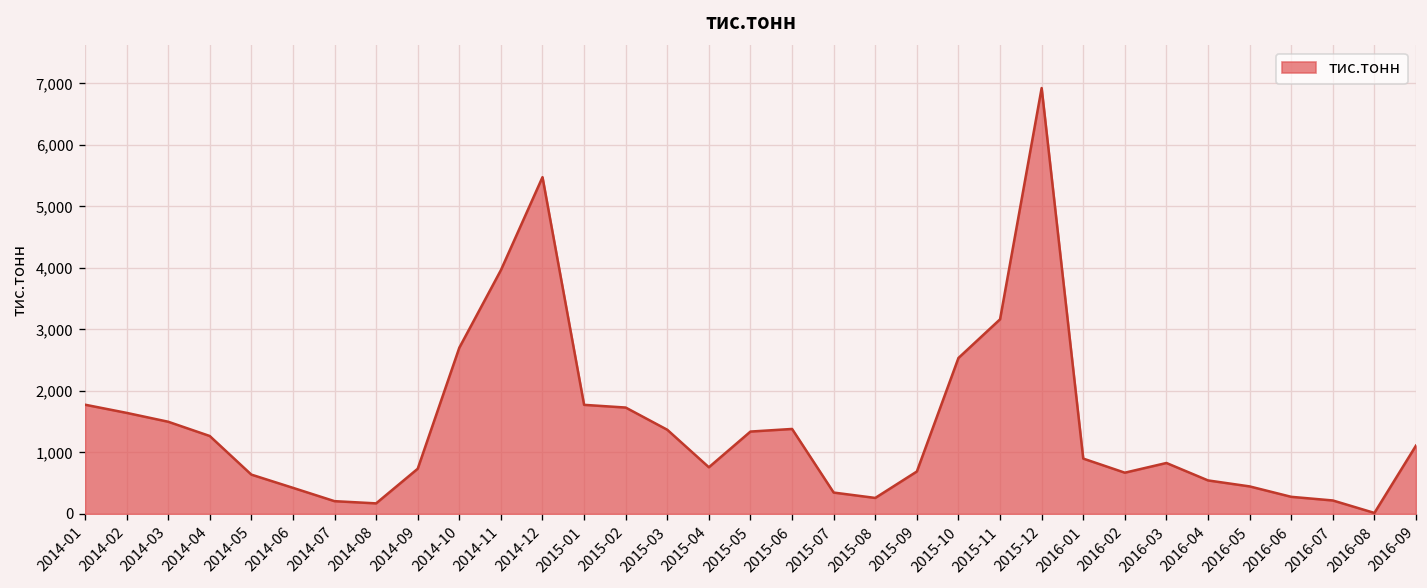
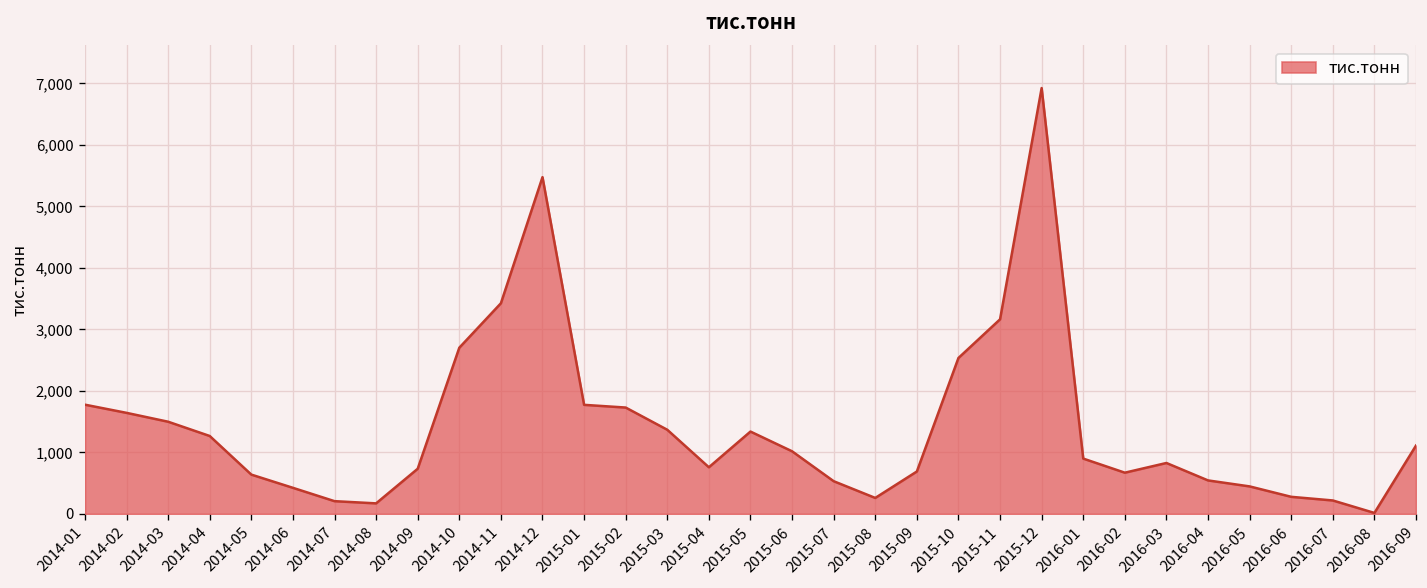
  {
    "2014-01": "1,800",
    "2014-02": "1,600",
    "2014-03": "1,500",
    "2014-04": "1,300",
    "2014-05": "600",
    "2014-06": "400",
    "2014-07": "200",
    "2014-08": "200",
    "2014-09": "700",
    "2014-10": "2,700",
-   "2014-11": "4,000",
+   "2014-11": "3,400",
    "2014-12": "5,500",
    "2015-01": "1,800",
    "2015-02": "1,700",
    "2015-03": "1,400",
    "2015-04": "800",
    "2015-05": "1,300",
-   "2015-06": "1,400",
-   "2015-07": "300",
+   "2015-06": "1,000",
+   "2015-07": "500",
    "2015-08": "300",
    "2015-09": "700",
    "2015-10": "2,500",
    "2015-11": "3,200",
    "2015-12": "6,900",
    "2016-01": "900",
    "2016-02": "700",
    "2016-03": "800",
    "2016-04": "500",
    "2016-05": "400",
    "2016-06": "300",
    "2016-07": "200",
    "2016-08": "0",
    "2016-09": "1,100"
  }
